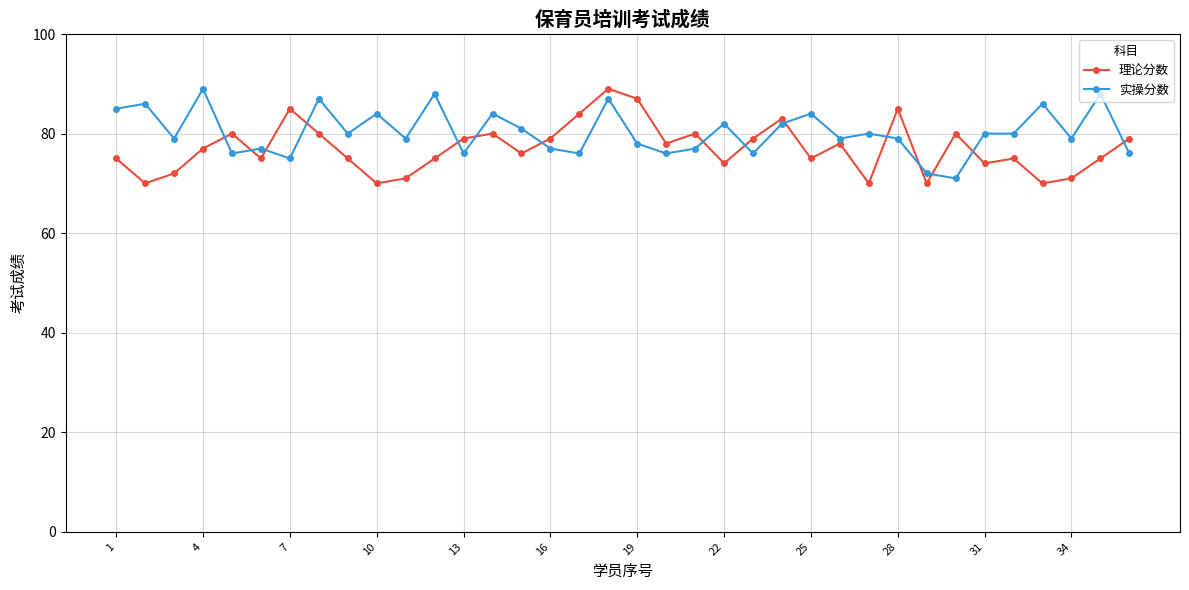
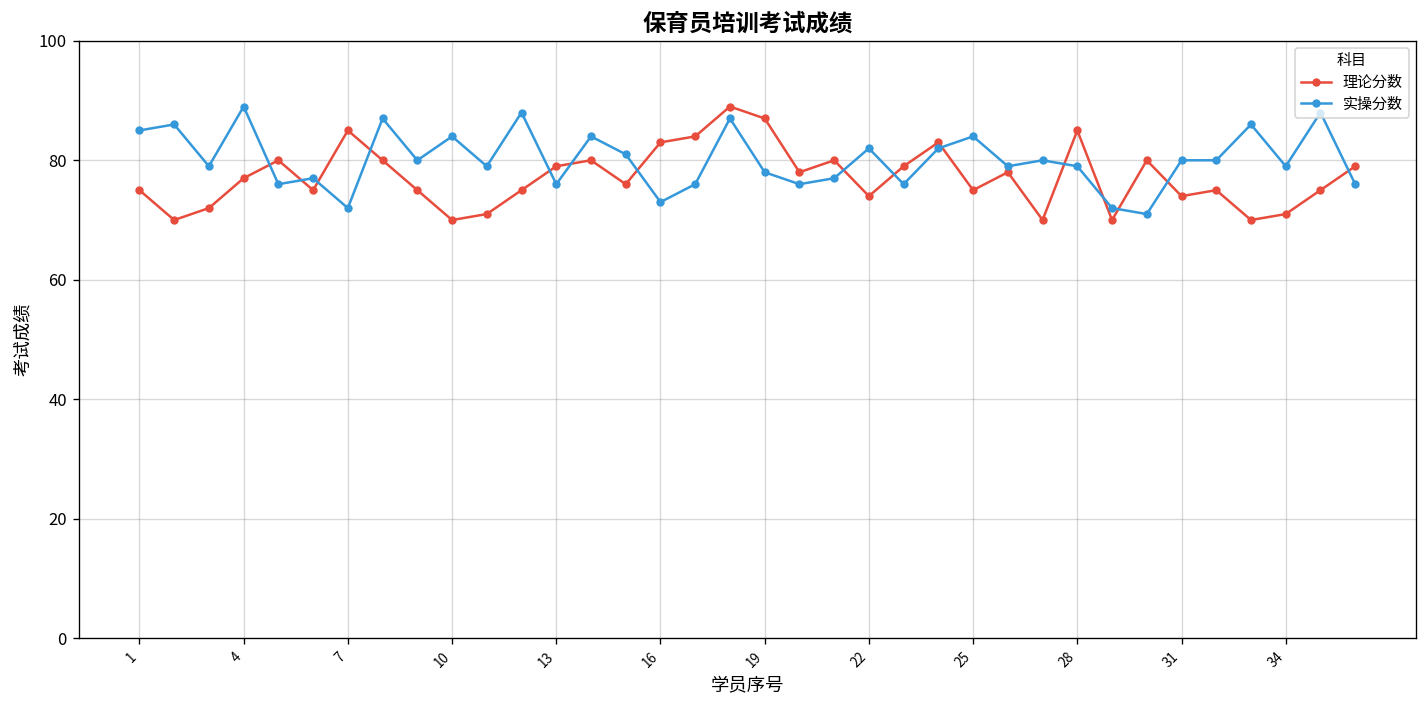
  {
    "理论分数": {
      "1": 75,
      "4": 77,
      "7": 85,
      "10": 70,
      "13": 79,
-     "16": 79,
+     "16": 83,
      "19": 87,
      "22": 74,
      "25": 75,
      "28": 85,
      "31": 74,
      "34": 71
    },
    "实操分数": {
      "1": 85,
      "4": 89,
-     "7": 75,
+     "7": 72,
      "10": 84,
      "13": 76,
-     "16": 77,
+     "16": 73,
      "19": 78,
      "22": 82,
      "25": 84,
      "28": 79,
      "31": 80,
      "34": 79
    }
  }
